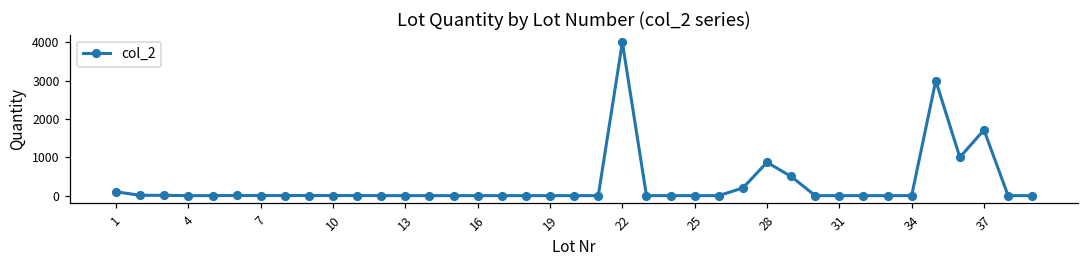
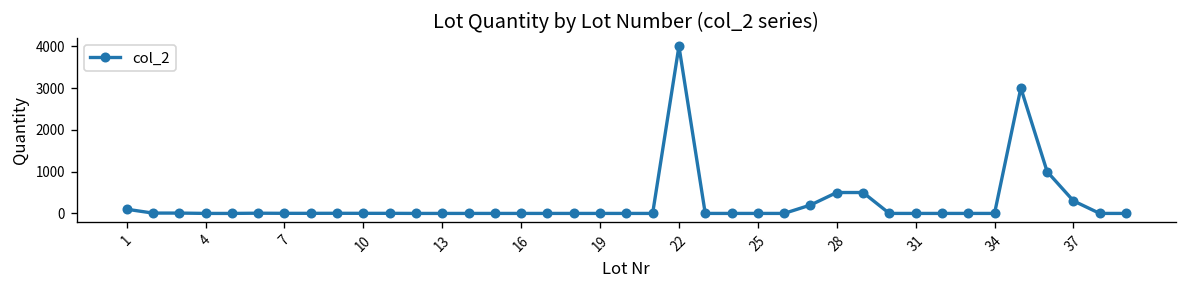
  {
    "1": 100,
    "4": 0,
    "7": 0,
    "10": 0,
    "13": 0,
    "16": 0,
    "19": 0,
    "22": 4000,
    "25": 0,
-   "28": 900,
+   "28": 500,
    "31": 0,
    "34": 0,
-   "37": 1700
+   "37": 300
  }
